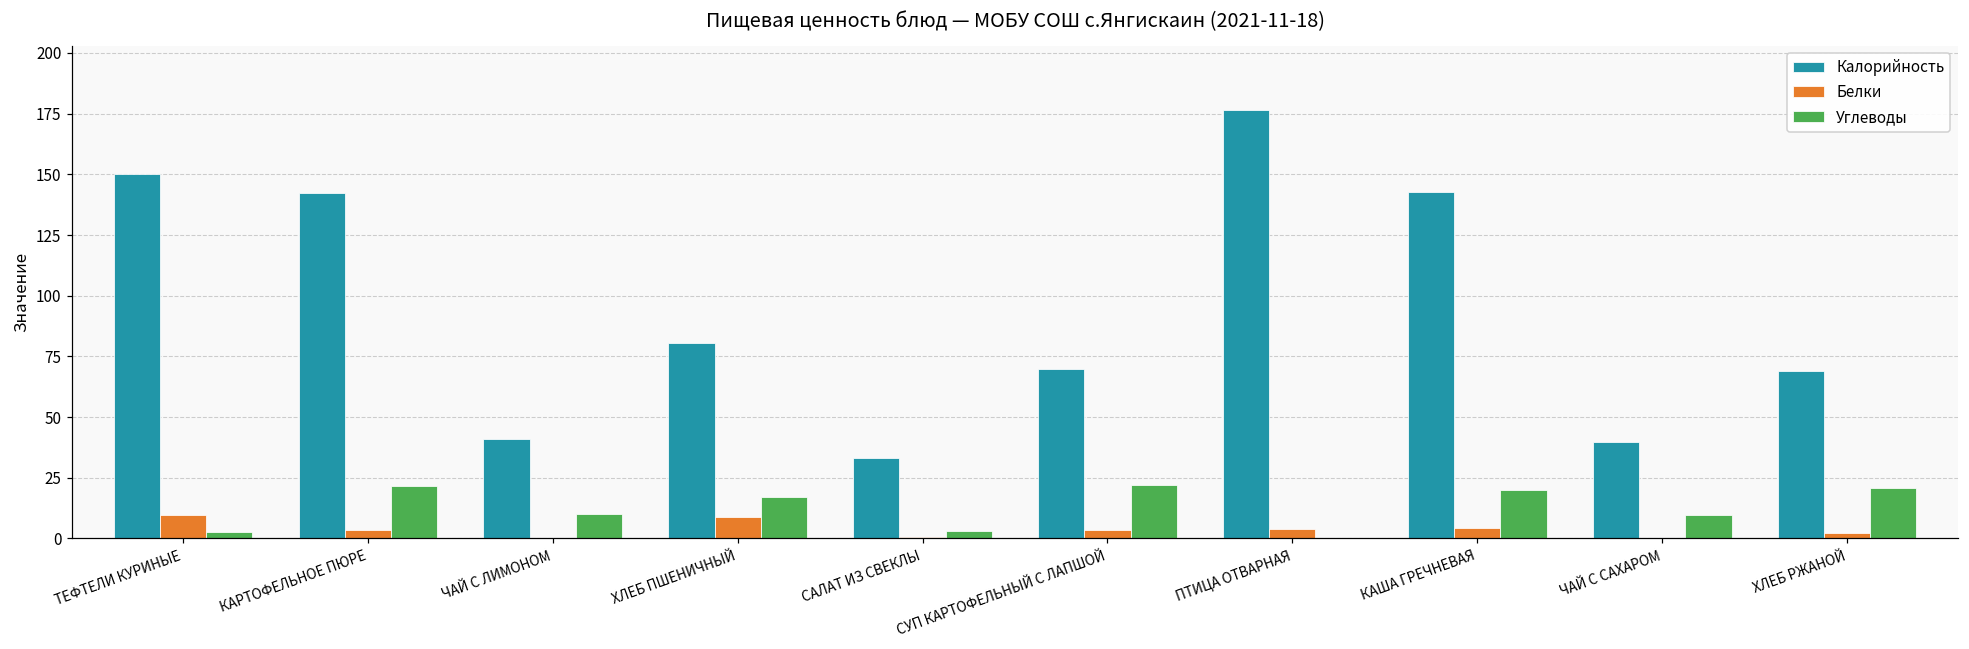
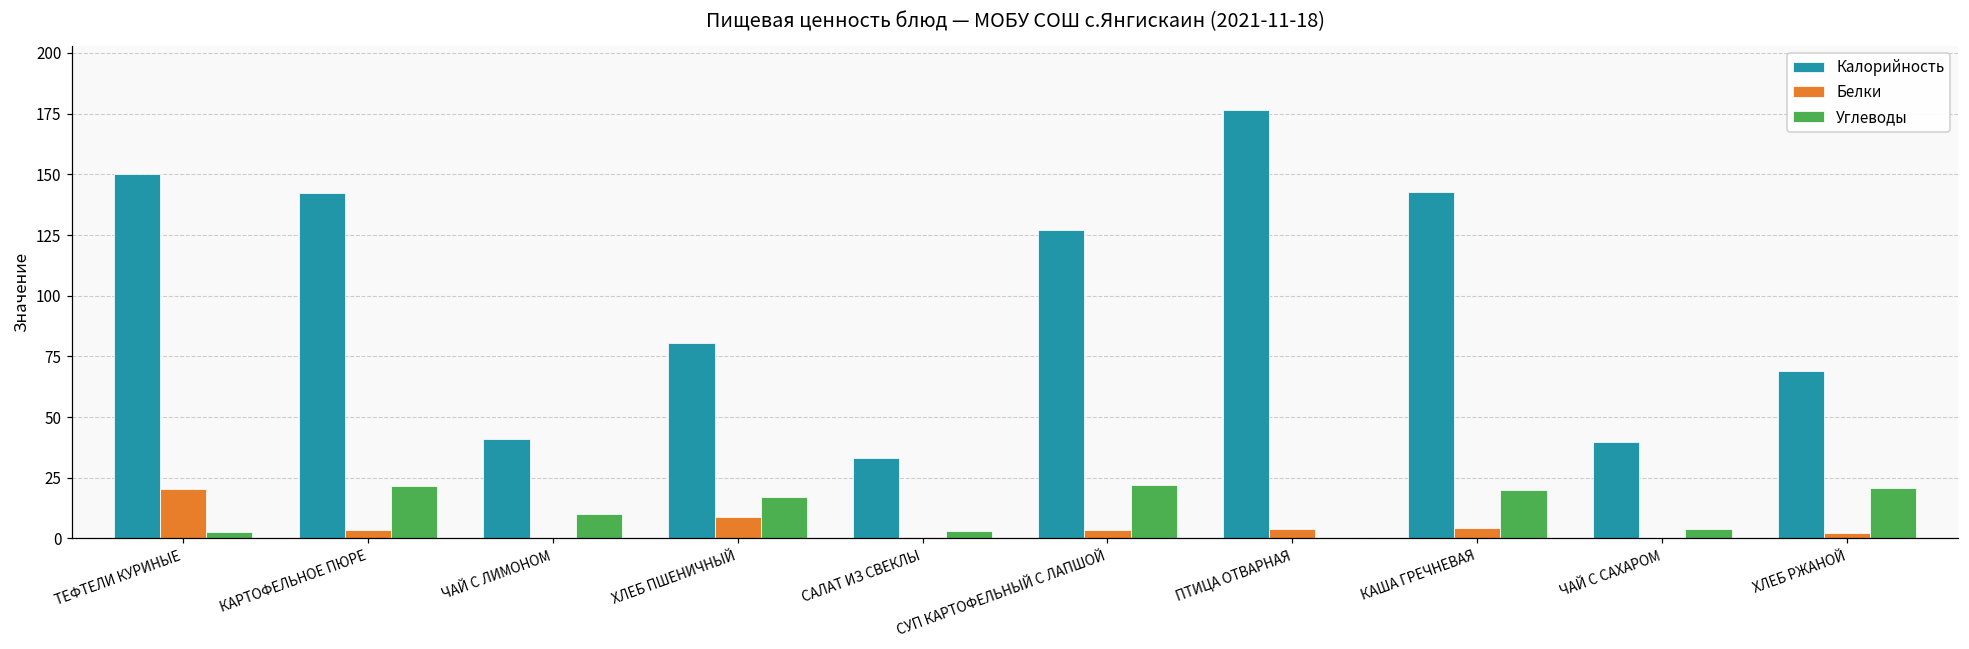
  {
    "Калорийность": {
      "ТЕФТЕЛИ КУРИНЫЕ": 150,
      "КАРТОФЕЛЬНОЕ ПЮРЕ": 142,
      "ЧАЙ С ЛИМОНОМ": 41,
      "ХЛЕБ ПШЕНИЧНЫЙ": 80,
      "САЛАТ ИЗ СВЕКЛЫ": 33,
-     "СУП КАРТОФЕЛЬНЫЙ С ЛАПШОЙ": 70,
+     "СУП КАРТОФЕЛЬНЫЙ С ЛАПШОЙ": 127,
      "ПТИЦА ОТВАРНАЯ": 177,
      "КАША ГРЕЧНЕВАЯ": 143,
      "ЧАЙ С САХАРОМ": 40,
      "ХЛЕБ РЖАНОЙ": 69
    },
    "Белки": {
-     "ТЕФТЕЛИ КУРИНЫЕ": 10,
+     "ТЕФТЕЛИ КУРИНЫЕ": 20,
      "КАРТОФЕЛЬНОЕ ПЮРЕ": 3,
      "ХЛЕБ ПШЕНИЧНЫЙ": 9,
      "СУП КАРТОФЕЛЬНЫЙ С ЛАПШОЙ": 4,
      "ПТИЦА ОТВАРНАЯ": 4,
      "КАША ГРЕЧНЕВАЯ": 4,
      "ХЛЕБ РЖАНОЙ": 2
    },
    "Углеводы": {
      "ТЕФТЕЛИ КУРИНЫЕ": 3,
      "КАРТОФЕЛЬНОЕ ПЮРЕ": 21,
      "ЧАЙ С ЛИМОНОМ": 10,
      "ХЛЕБ ПШЕНИЧНЫЙ": 17,
      "САЛАТ ИЗ СВЕКЛЫ": 3,
      "СУП КАРТОФЕЛЬНЫЙ С ЛАПШОЙ": 22,
      "КАША ГРЕЧНЕВАЯ": 20,
-     "ЧАЙ С САХАРОМ": 10,
+     "ЧАЙ С САХАРОМ": 4,
      "ХЛЕБ РЖАНОЙ": 21
    }
  }
